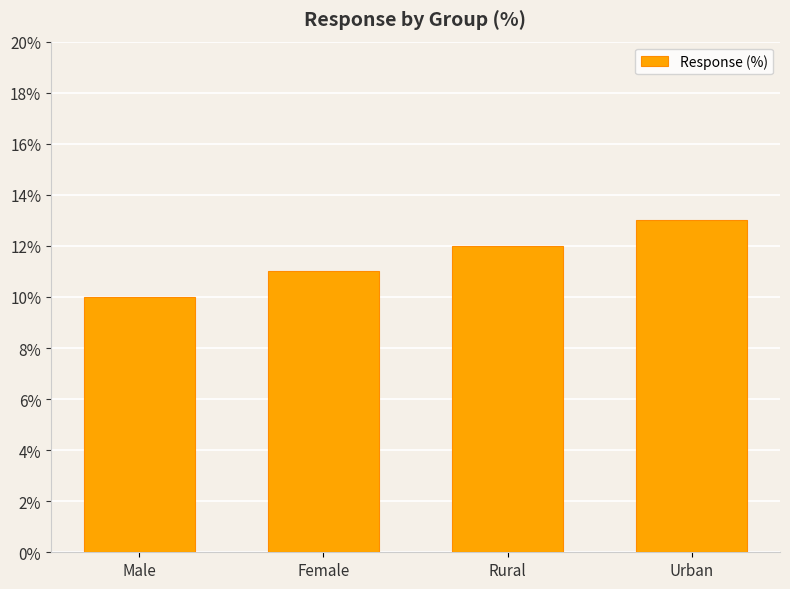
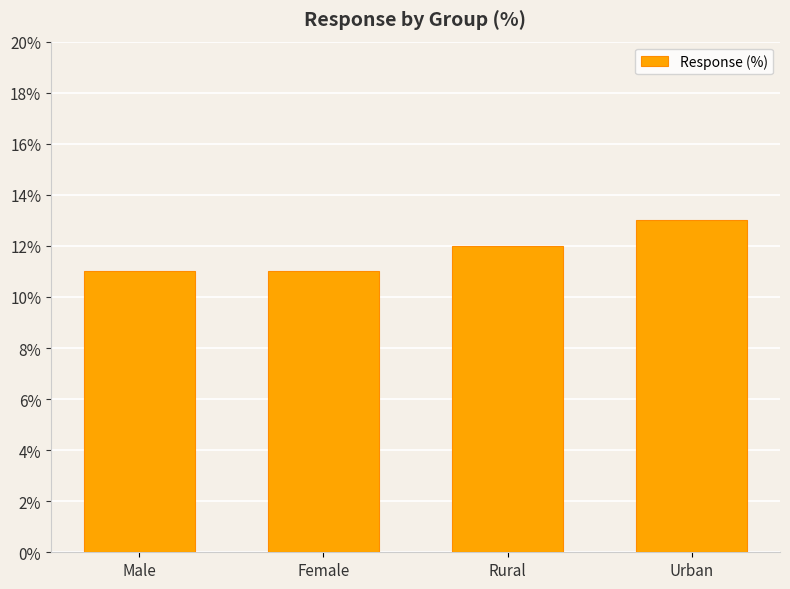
  {
-   "Male": "10%",
+   "Male": "11%",
    "Female": "11%",
    "Rural": "12%",
    "Urban": "13%"
  }
